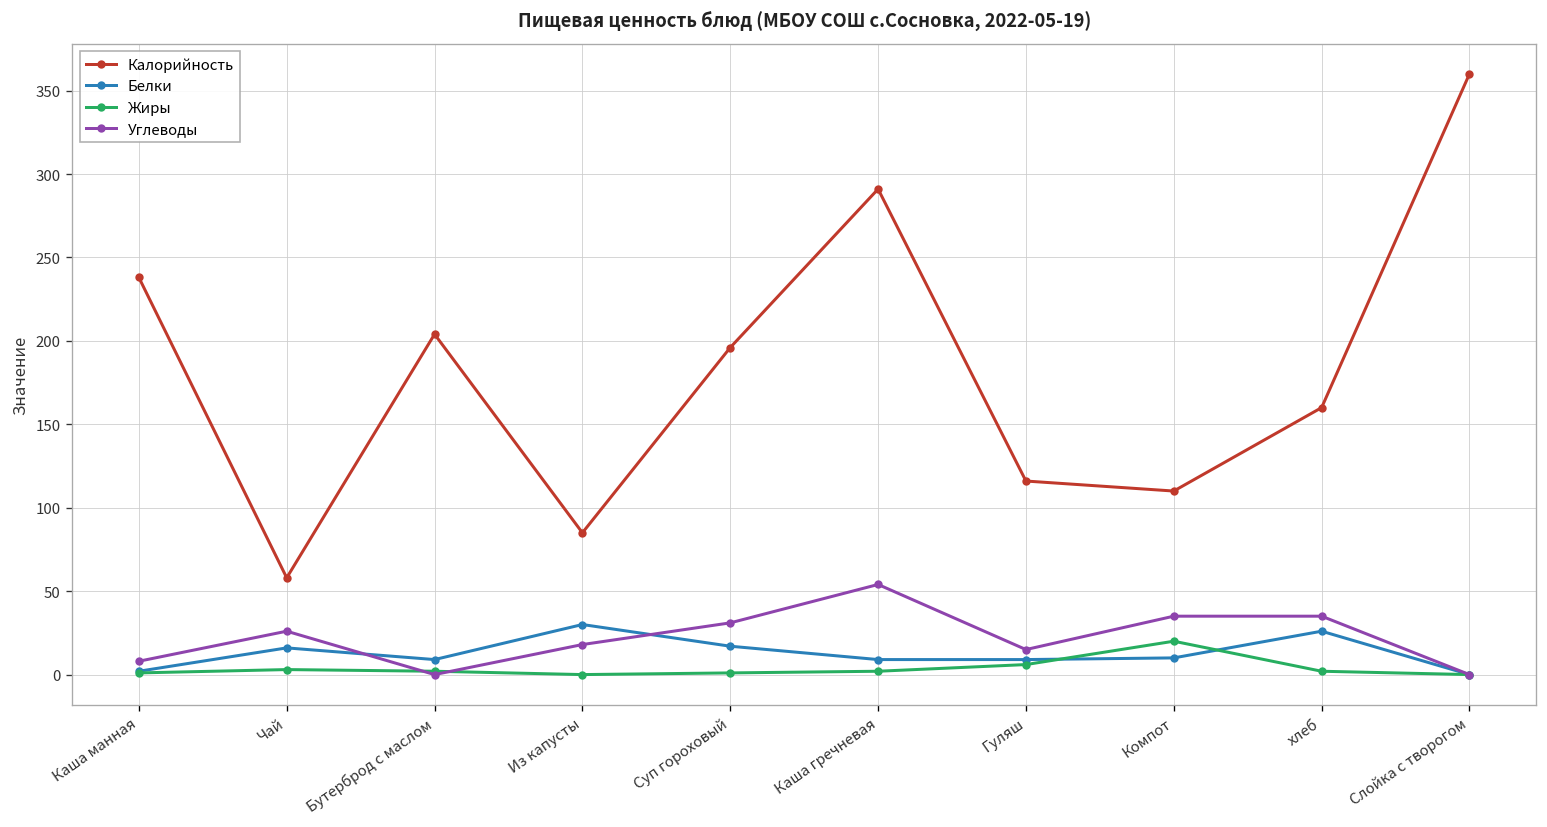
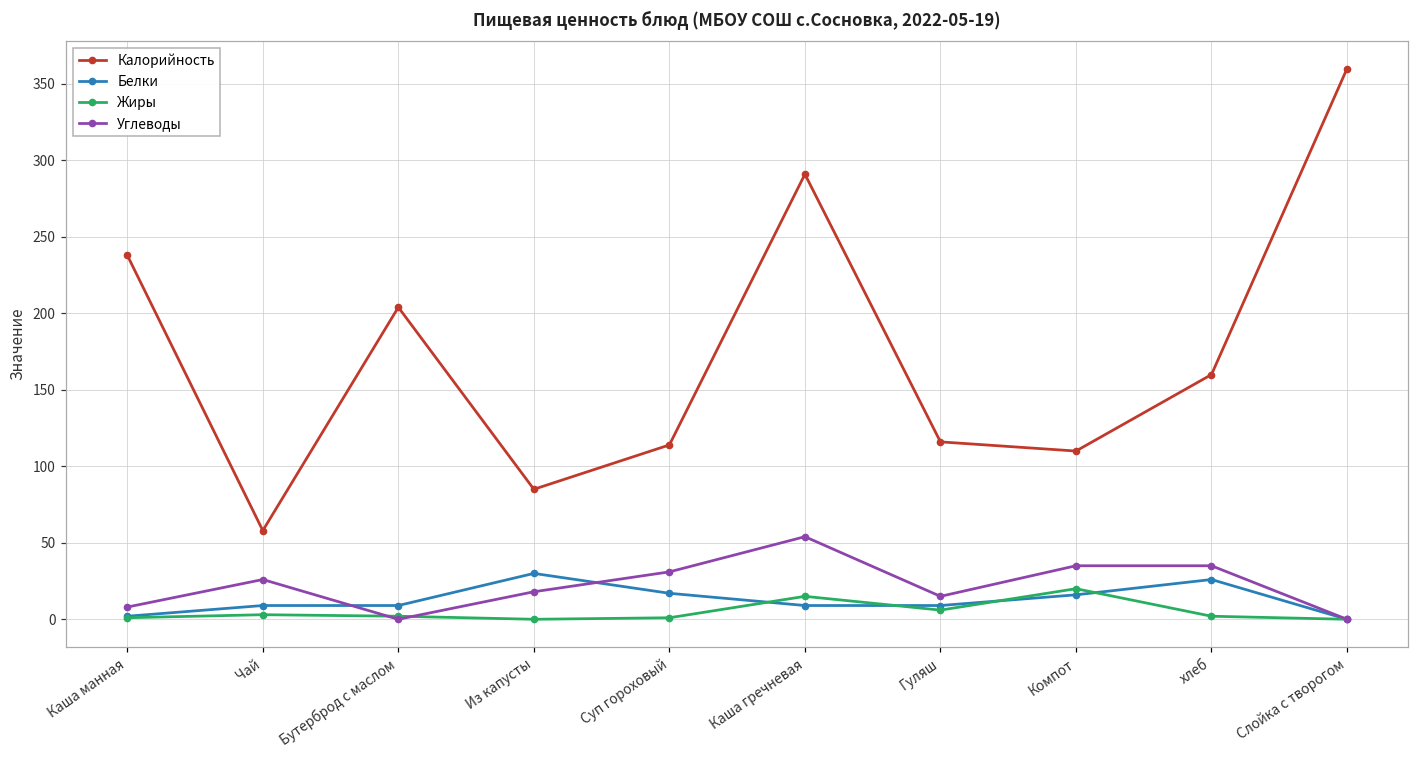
  {
    "Калорийность": {
      "Каша манная": 238,
      "Чай": 58,
      "Бутерброд с маслом": 204,
      "Из капусты": 85,
-     "Суп гороховый": 196,
+     "Суп гороховый": 114,
      "Каша гречневая": 291,
      "Гуляш": 116,
      "Компот": 110,
      "хлеб": 160,
      "Слойка с творогом": 360
    },
    "Белки": {
-     "Чай": 16,
+     "Чай": 9,
      "Бутерброд с маслом": 9,
      "Из капусты": 30,
      "Суп гороховый": 17,
      "Каша гречневая": 9,
      "Гуляш": 9,
-     "Компот": 10,
+     "Компот": 16,
      "хлеб": 26
    },
    "Жиры": {
      "Чай": 3,
      "Бутерброд с маслом": 2,
      "Из капусты": 0,
      "Суп гороховый": 1,
-     "Каша гречневая": 2,
+     "Каша гречневая": 15,
      "Гуляш": 6,
      "Компот": 20,
      "хлеб": 2
    },
    "Углеводы": {
      "Каша манная": 8,
      "Чай": 26,
      "Бутерброд с маслом": 0,
      "Из капусты": 18,
      "Суп гороховый": 31,
      "Каша гречневая": 54,
      "Гуляш": 15,
      "Компот": 35,
      "хлеб": 35
    }
  }
